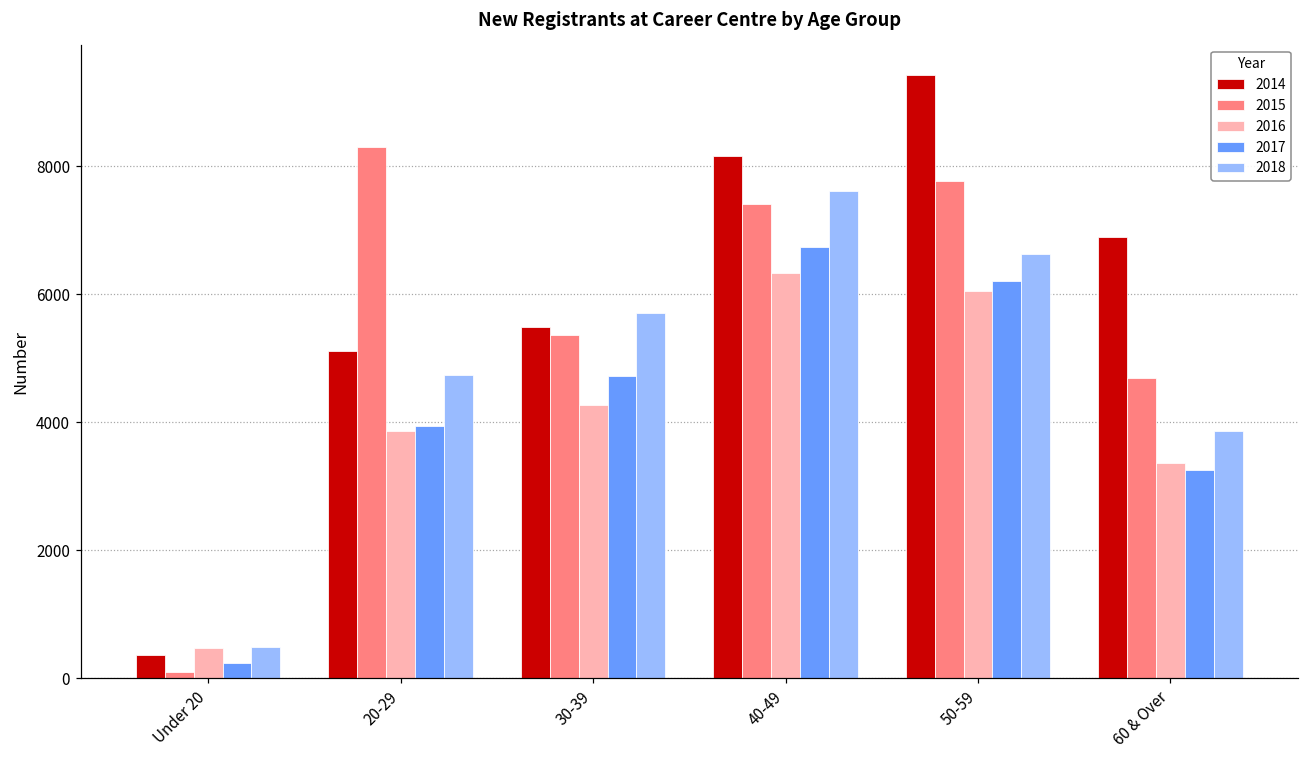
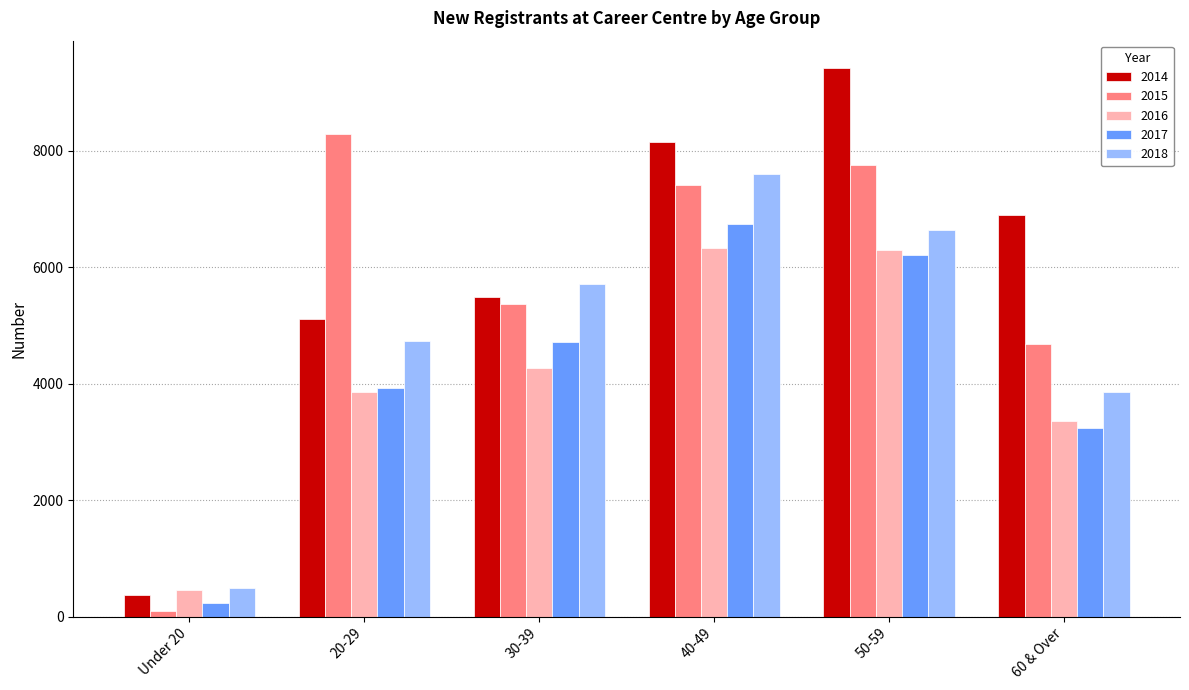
  {
    "2014": {
      "Under 20": 400,
      "20-29": 5100,
      "30-39": 5500,
      "40-49": 8200,
      "50-59": 9400,
      "60 & Over": 6900
    },
    "2015": {
      "Under 20": 100,
      "20-29": 8300,
      "30-39": 5400,
      "40-49": 7400,
      "50-59": 7800,
      "60 & Over": 4700
    },
    "2016": {
      "Under 20": 500,
      "20-29": 3900,
      "30-39": 4300,
      "40-49": 6300,
-     "50-59": 6100,
+     "50-59": 6300,
      "60 & Over": 3400
    },
    "2017": {
      "Under 20": 200,
      "20-29": 3900,
      "30-39": 4700,
      "40-49": 6700,
      "50-59": 6200,
      "60 & Over": 3300
    },
    "2018": {
      "Under 20": 500,
      "20-29": 4700,
      "30-39": 5700,
      "40-49": 7600,
      "50-59": 6600,
      "60 & Over": 3900
    }
  }
